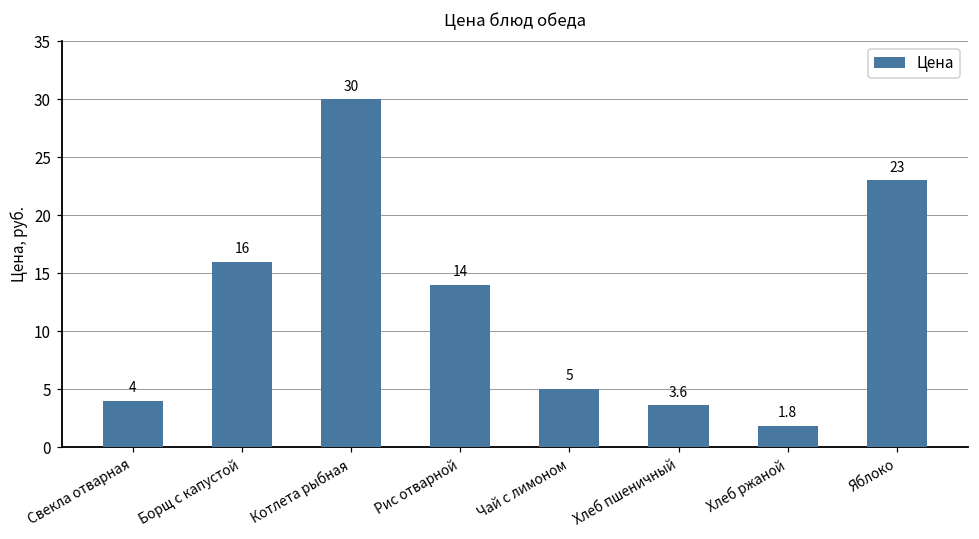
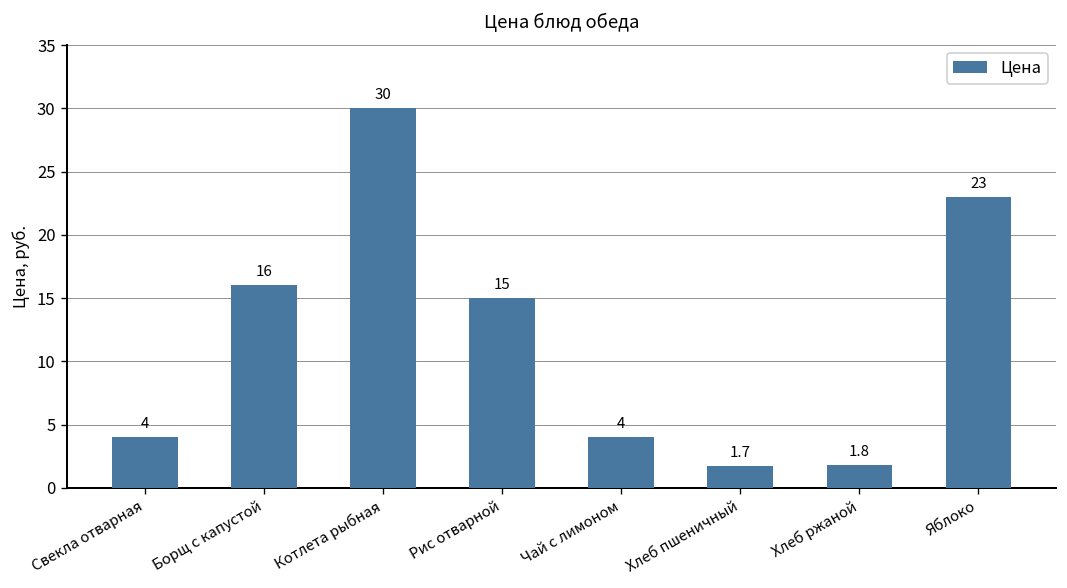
  {
    "Свекла отварная": 4,
    "Борщ с капустой": 16,
    "Котлета рыбная": 30,
-   "Рис отварной": 14,
-   "Чай с лимоном": 5,
-   "Хлеб пшеничный": 3.6,
+   "Рис отварной": 15,
+   "Чай с лимоном": 4,
+   "Хлеб пшеничный": 1.7,
    "Хлеб ржаной": 1.8,
    "Яблоко": 23
  }
